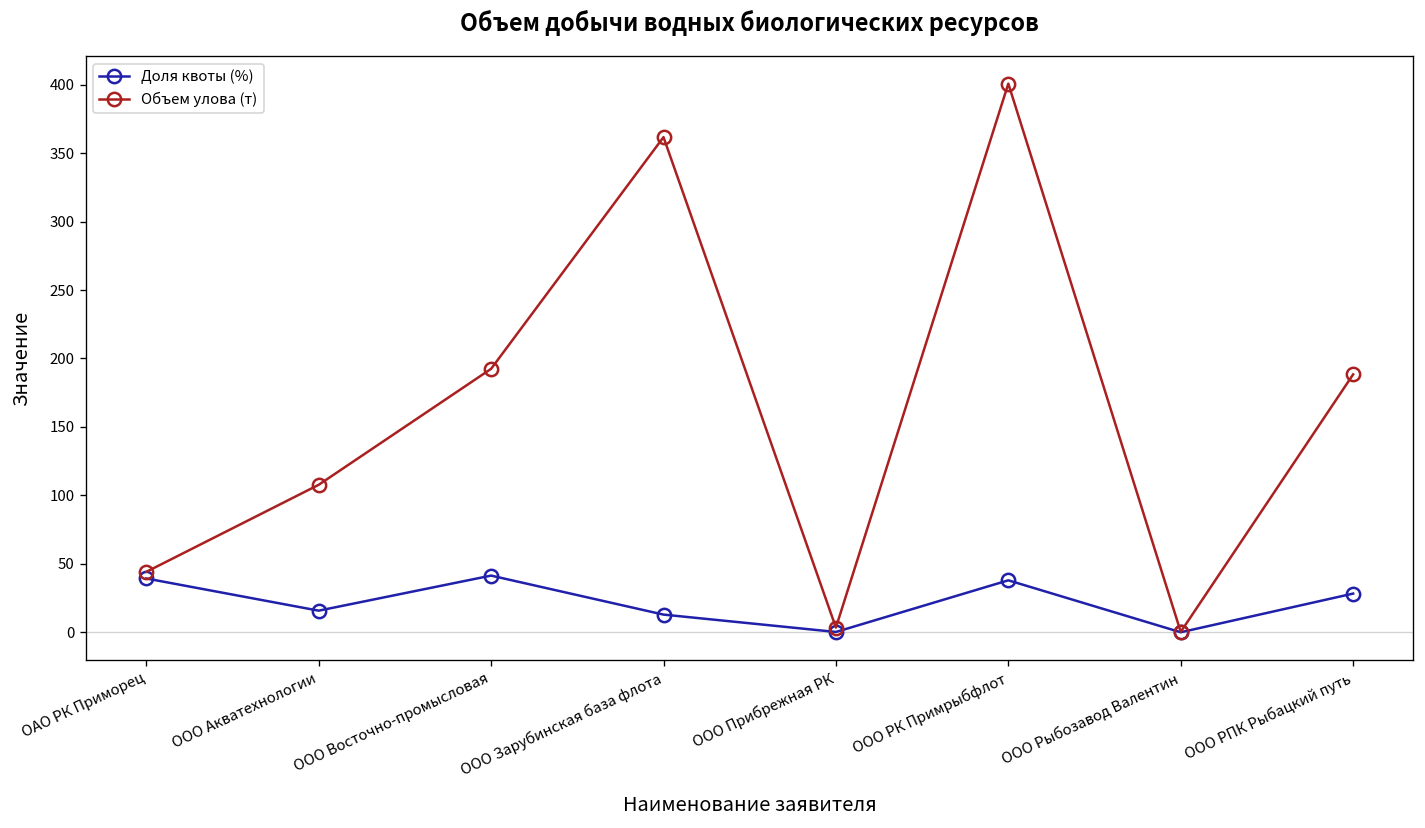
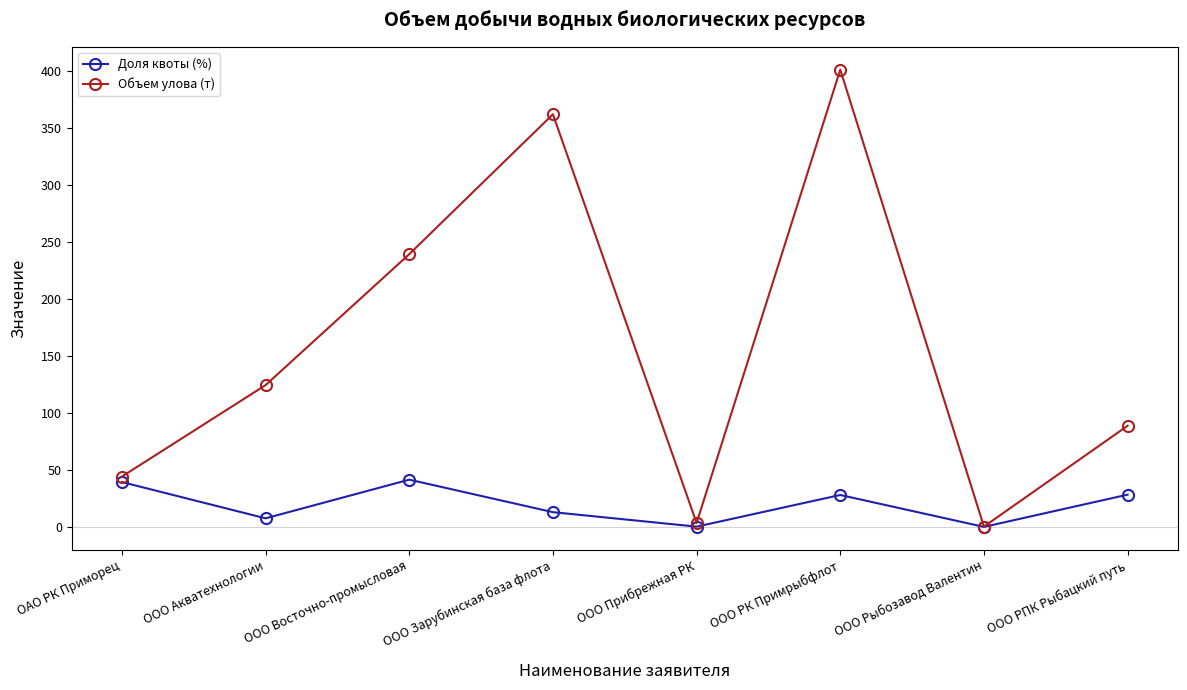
  {
    "Доля квоты (%)": {
      "ОАО РК Приморец": 39,
-     "ООО Акватехнологии": 16,
+     "ООО Акватехнологии": 8,
      "ООО Восточно-промысловая": 41,
      "ООО Зарубинская база флота": 13,
      "ООО Прибрежная РК": 0,
-     "ООО РК Примрыбфлот": 38,
+     "ООО РК Примрыбфлот": 28,
      "ООО РПК Рыбацкий путь": 28
    },
    "Объем улова (т)": {
      "ОАО РК Приморец": 44,
-     "ООО Акватехнологии": 108,
-     "ООО Восточно-промысловая": 192,
+     "ООО Акватехнологии": 124,
+     "ООО Восточно-промысловая": 239,
      "ООО Зарубинская база флота": 362,
      "ООО Прибрежная РК": 3,
      "ООО РК Примрыбфлот": 401,
-     "ООО РПК Рыбацкий путь": 188
+     "ООО РПК Рыбацкий путь": 89
    }
  }
